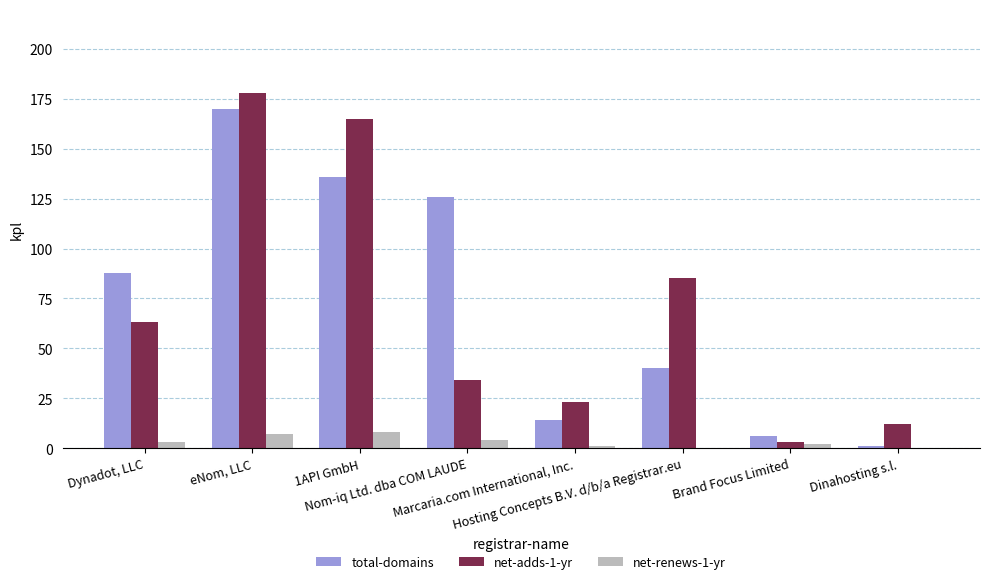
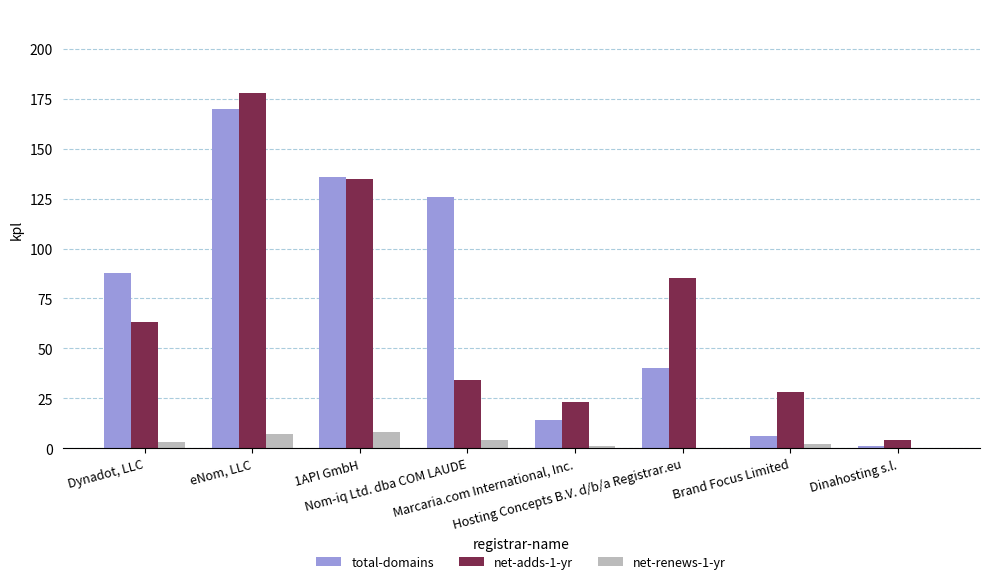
  {
    "net-adds-1-yr": {
      "Dynadot, LLC": 63,
      "eNom, LLC": 178,
-     "1API GmbH": 165,
+     "1API GmbH": 135,
      "Nom-iq Ltd. dba COM LAUDE": 34,
      "Marcaria.com International, Inc.": 23,
      "Hosting Concepts B.V. d/b/a Registrar.eu": 85,
-     "Brand Focus Limited": 3,
-     "Dinahosting s.l.": 12
+     "Brand Focus Limited": 28,
+     "Dinahosting s.l.": 4
    }
  }
